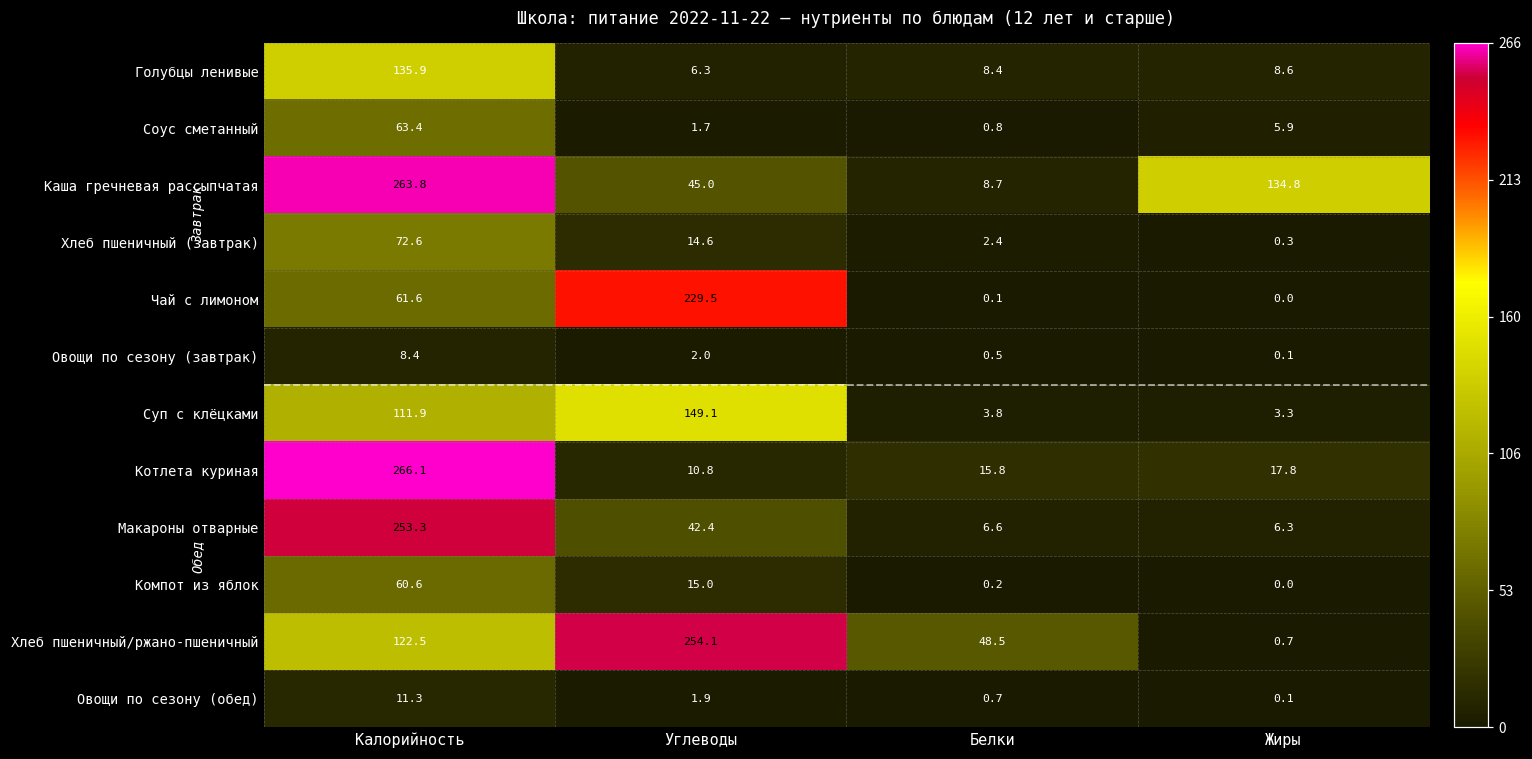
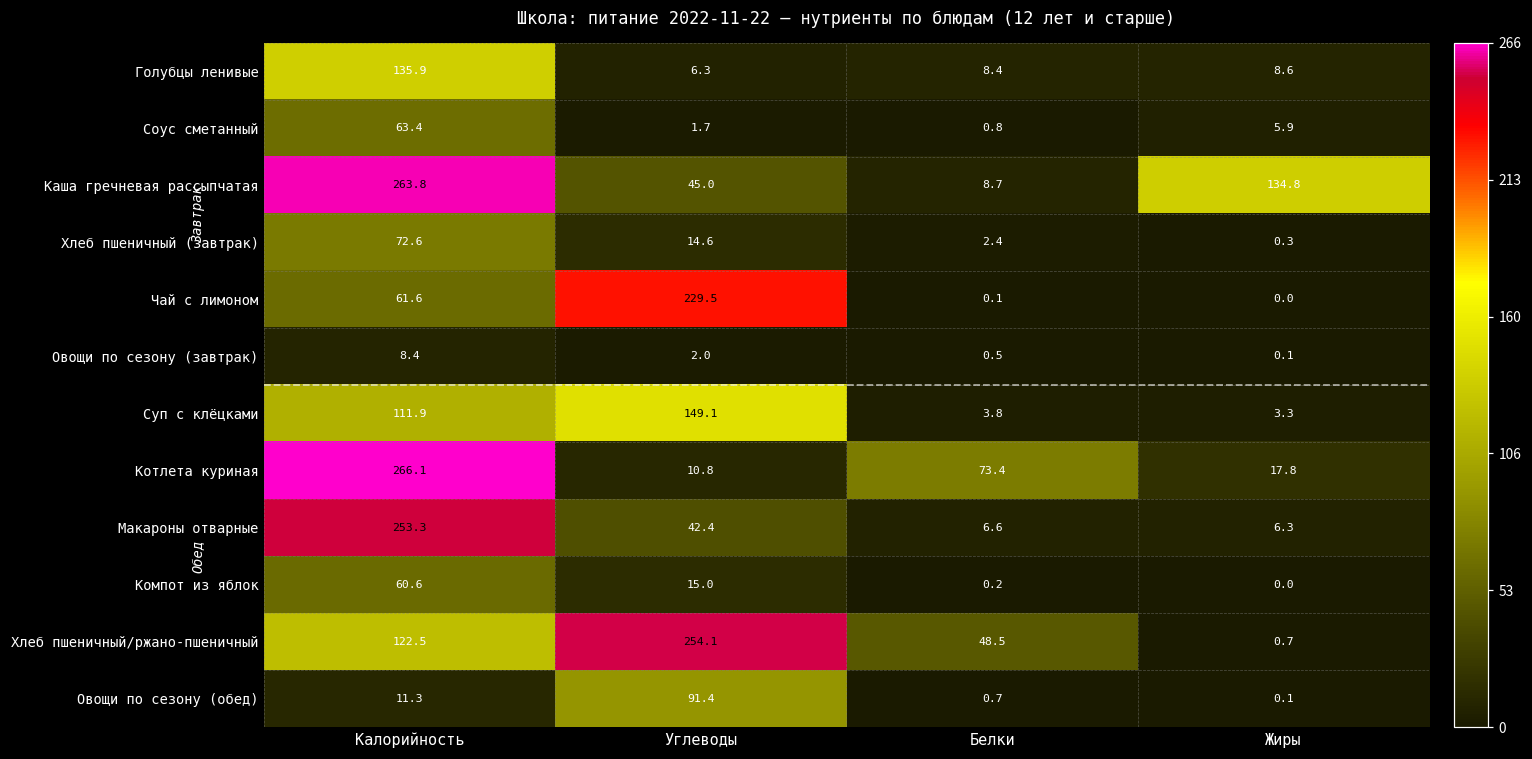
  {
    "Голубцы ленивые": {
      "Калорийность": 135.9,
      "Углеводы": 6.3,
      "Белки": 8.4,
      "Жиры": 8.6
    },
    "Соус сметанный": {
      "Калорийность": 63.4,
      "Углеводы": 1.7,
      "Белки": 0.8,
      "Жиры": 5.9
    },
    "Каша гречневая рассыпчатая": {
      "Калорийность": 263.8,
      "Углеводы": 45.0,
      "Белки": 8.7,
      "Жиры": 134.8
    },
    "Хлеб пшеничный (завтрак)": {
      "Калорийность": 72.6,
      "Углеводы": 14.6,
      "Белки": 2.4,
      "Жиры": 0.3
    },
    "Чай с лимоном": {
      "Калорийность": 61.6,
      "Углеводы": 229.5,
      "Белки": 0.1,
      "Жиры": 0.0
    },
    "Овощи по сезону (завтрак)": {
      "Калорийность": 8.4,
      "Углеводы": 2.0,
      "Белки": 0.5,
      "Жиры": 0.1
    },
    "Суп с клёцками": {
      "Калорийность": 111.9,
      "Углеводы": 149.1,
      "Белки": 3.8,
      "Жиры": 3.3
    },
    "Котлета куриная": {
      "Калорийность": 266.1,
      "Углеводы": 10.8,
-     "Белки": 15.8,
+     "Белки": 73.4,
      "Жиры": 17.8
    },
    "Макароны отварные": {
      "Калорийность": 253.3,
      "Углеводы": 42.4,
      "Белки": 6.6,
      "Жиры": 6.3
    },
    "Компот из яблок": {
      "Калорийность": 60.6,
      "Углеводы": 15.0,
      "Белки": 0.2,
      "Жиры": 0.0
    },
    "Хлеб пшеничный/ржано-пшеничный": {
      "Калорийность": 122.5,
      "Углеводы": 254.1,
      "Белки": 48.5,
      "Жиры": 0.7
    },
    "Овощи по сезону (обед)": {
      "Калорийность": 11.3,
-     "Углеводы": 1.9,
+     "Углеводы": 91.4,
      "Белки": 0.7,
      "Жиры": 0.1
    }
  }
